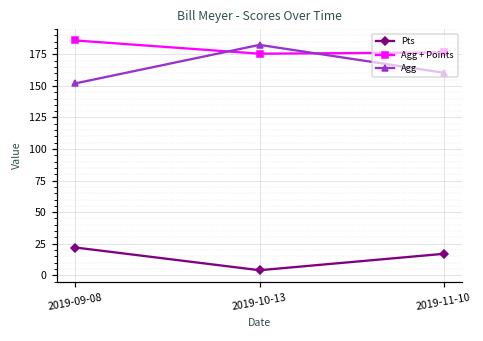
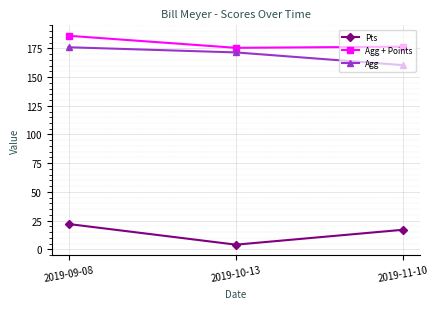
  {
    "Pts": {
      "2019-09-08": 22,
      "2019-10-13": 4,
      "2019-11-10": 17
    },
    "Agg + Points": {
      "2019-09-08": 186,
      "2019-10-13": 176
    },
    "Agg": {
-     "2019-09-08": 152,
-     "2019-10-13": 183
+     "2019-09-08": 176,
+     "2019-10-13": 172
    }
  }
